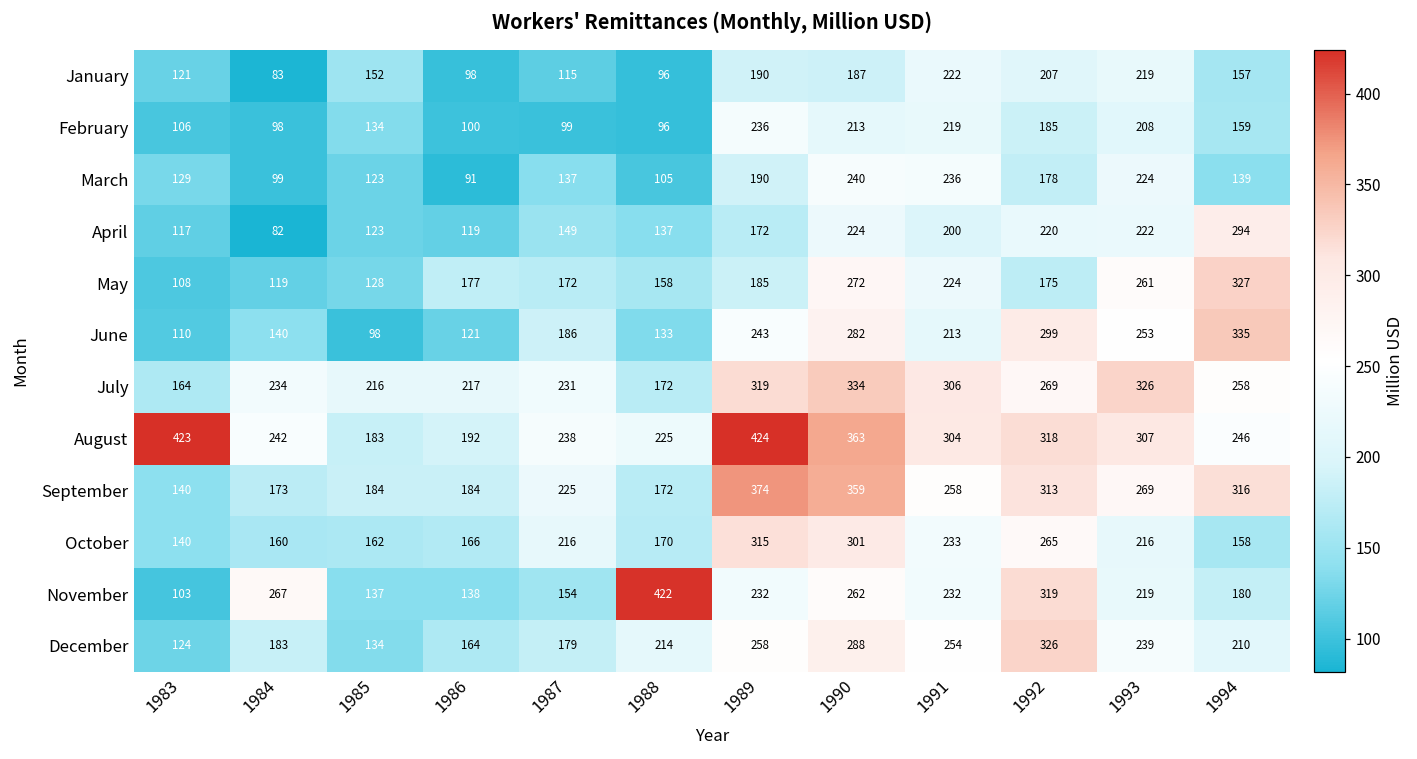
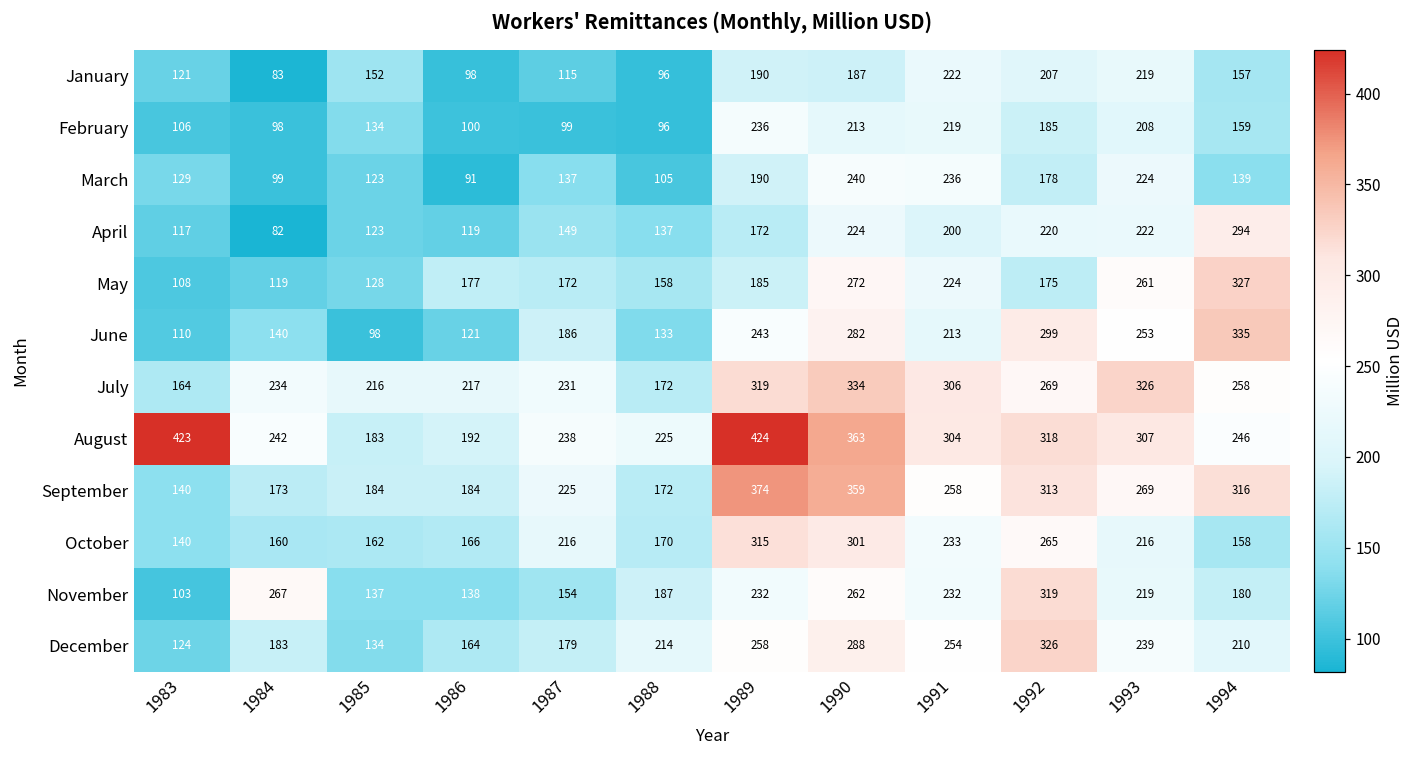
  {
    "January": {
      "1983": 121,
      "1984": 83,
      "1985": 152,
      "1986": 98,
      "1987": 115,
      "1988": 96,
      "1989": 190,
      "1990": 187,
      "1991": 222,
      "1992": 207,
      "1993": 219,
      "1994": 157
    },
    "February": {
      "1983": 106,
      "1984": 98,
      "1985": 134,
      "1986": 100,
      "1987": 99,
      "1988": 96,
      "1989": 236,
      "1990": 213,
      "1991": 219,
      "1992": 185,
      "1993": 208,
      "1994": 159
    },
    "March": {
      "1983": 129,
      "1984": 99,
      "1985": 123,
      "1986": 91,
      "1987": 137,
      "1988": 105,
      "1989": 190,
      "1990": 240,
      "1991": 236,
      "1992": 178,
      "1993": 224,
      "1994": 139
    },
    "April": {
      "1983": 117,
      "1984": 82,
      "1985": 123,
      "1986": 119,
      "1987": 149,
      "1988": 137,
      "1989": 172,
      "1990": 224,
      "1991": 200,
      "1992": 220,
      "1993": 222,
      "1994": 294
    },
    "May": {
      "1983": 108,
      "1984": 119,
      "1985": 128,
      "1986": 177,
      "1987": 172,
      "1988": 158,
      "1989": 185,
      "1990": 272,
      "1991": 224,
      "1992": 175,
      "1993": 261,
      "1994": 327
    },
    "June": {
      "1983": 110,
      "1984": 140,
      "1985": 98,
      "1986": 121,
      "1987": 186,
      "1988": 133,
      "1989": 243,
      "1990": 282,
      "1991": 213,
      "1992": 299,
      "1993": 253,
      "1994": 335
    },
    "July": {
      "1983": 164,
      "1984": 234,
      "1985": 216,
      "1986": 217,
      "1987": 231,
      "1988": 172,
      "1989": 319,
      "1990": 334,
      "1991": 306,
      "1992": 269,
      "1993": 326,
      "1994": 258
    },
    "August": {
      "1983": 423,
      "1984": 242,
      "1985": 183,
      "1986": 192,
      "1987": 238,
      "1988": 225,
      "1989": 424,
      "1990": 363,
      "1991": 304,
      "1992": 318,
      "1993": 307,
      "1994": 246
    },
    "September": {
      "1983": 140,
      "1984": 173,
      "1985": 184,
      "1986": 184,
      "1987": 225,
      "1988": 172,
      "1989": 374,
      "1990": 359,
      "1991": 258,
      "1992": 313,
      "1993": 269,
      "1994": 316
    },
    "October": {
      "1983": 140,
      "1984": 160,
      "1985": 162,
      "1986": 166,
      "1987": 216,
      "1988": 170,
      "1989": 315,
      "1990": 301,
      "1991": 233,
      "1992": 265,
      "1993": 216,
      "1994": 158
    },
    "November": {
      "1983": 103,
      "1984": 267,
      "1985": 137,
      "1986": 138,
      "1987": 154,
-     "1988": 422,
+     "1988": 187,
      "1989": 232,
      "1990": 262,
      "1991": 232,
      "1992": 319,
      "1993": 219,
      "1994": 180
    },
    "December": {
      "1983": 124,
      "1984": 183,
      "1985": 134,
      "1986": 164,
      "1987": 179,
      "1988": 214,
      "1989": 258,
      "1990": 288,
      "1991": 254,
      "1992": 326,
      "1993": 239,
      "1994": 210
    }
  }
